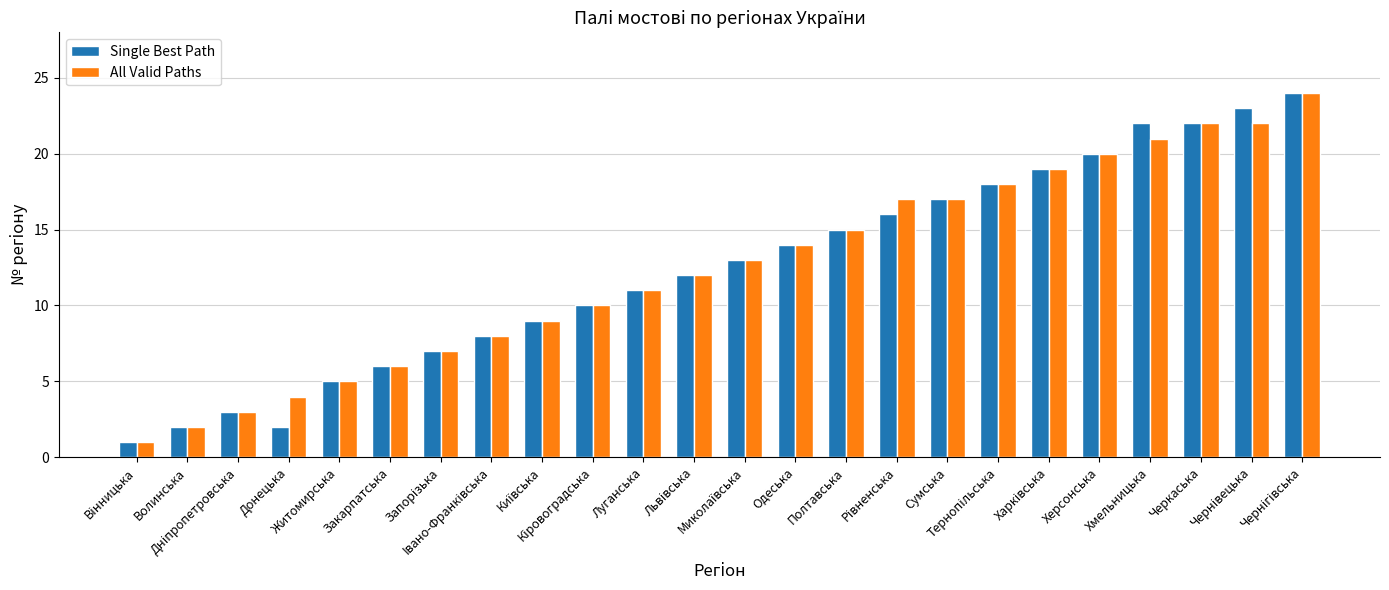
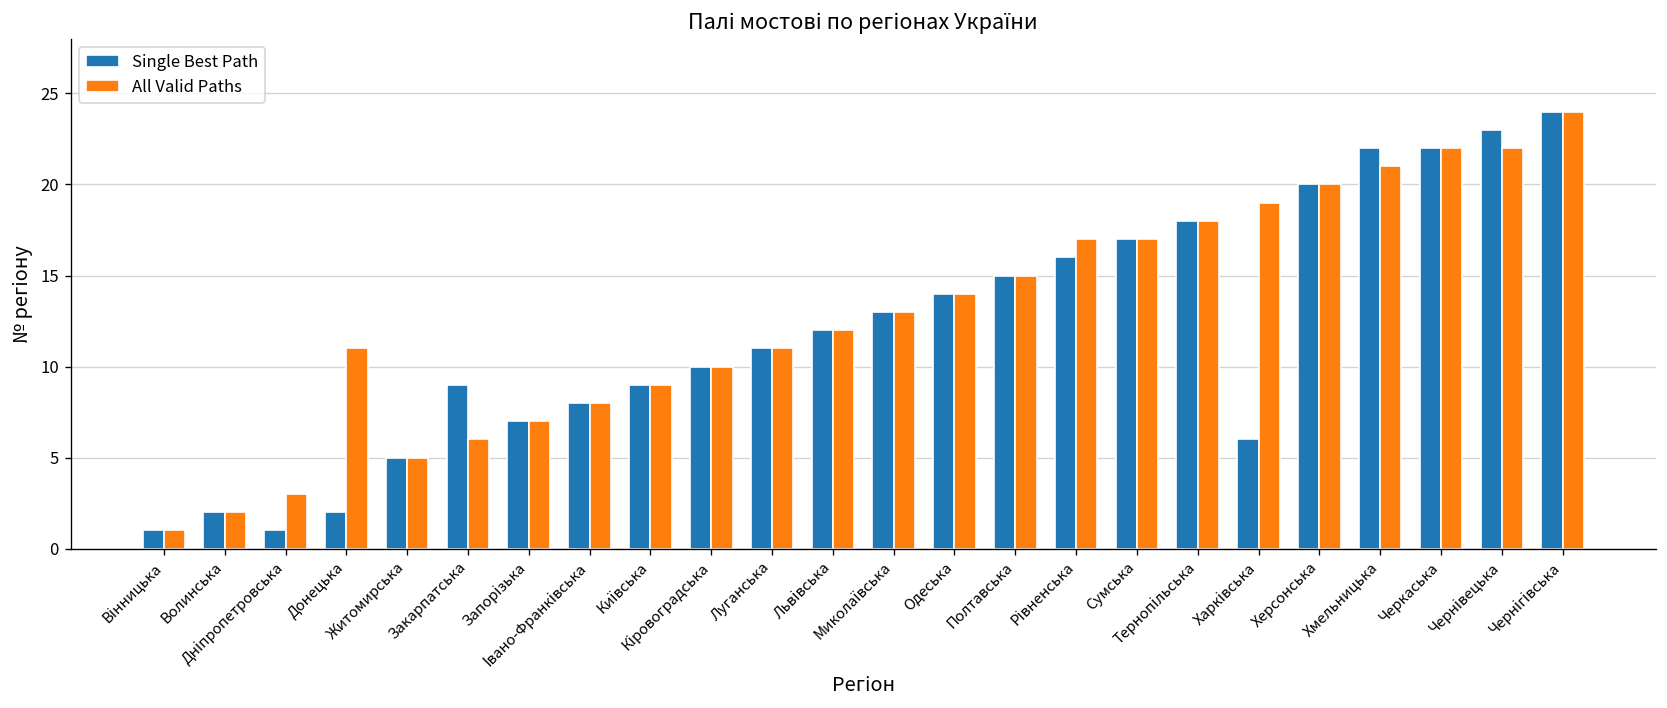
  {
    "Single Best Path": {
      "Вінницька": 1,
      "Волинська": 2,
-     "Дніпропетровська": 3,
+     "Дніпропетровська": 1,
      "Донецька": 2,
      "Житомирська": 5,
-     "Закарпатська": 6,
+     "Закарпатська": 9,
      "Запорізька": 7,
      "Івано-Франківська": 8,
      "Київська": 9,
      "Кіровоградська": 10,
      "Луганська": 11,
      "Львівська": 12,
      "Миколаївська": 13,
      "Одеська": 14,
      "Полтавська": 15,
      "Рівненська": 16,
      "Сумська": 17,
      "Тернопільська": 18,
-     "Харківська": 19,
+     "Харківська": 6,
      "Херсонська": 20,
      "Хмельницька": 22,
      "Черкаська": 22,
      "Чернівецька": 23,
      "Чернігівська": 24
    },
    "All Valid Paths": {
      "Вінницька": 1,
      "Волинська": 2,
      "Дніпропетровська": 3,
-     "Донецька": 4,
+     "Донецька": 11,
      "Житомирська": 5,
      "Закарпатська": 6,
      "Запорізька": 7,
      "Івано-Франківська": 8,
      "Київська": 9,
      "Кіровоградська": 10,
      "Луганська": 11,
      "Львівська": 12,
      "Миколаївська": 13,
      "Одеська": 14,
      "Полтавська": 15,
      "Рівненська": 17,
      "Сумська": 17,
      "Тернопільська": 18,
      "Харківська": 19,
      "Херсонська": 20,
      "Хмельницька": 21,
      "Черкаська": 22,
      "Чернівецька": 22,
      "Чернігівська": 24
    }
  }
